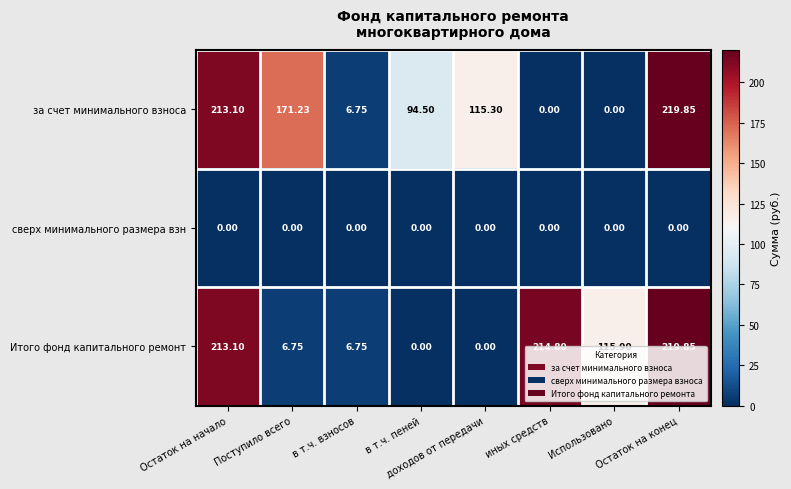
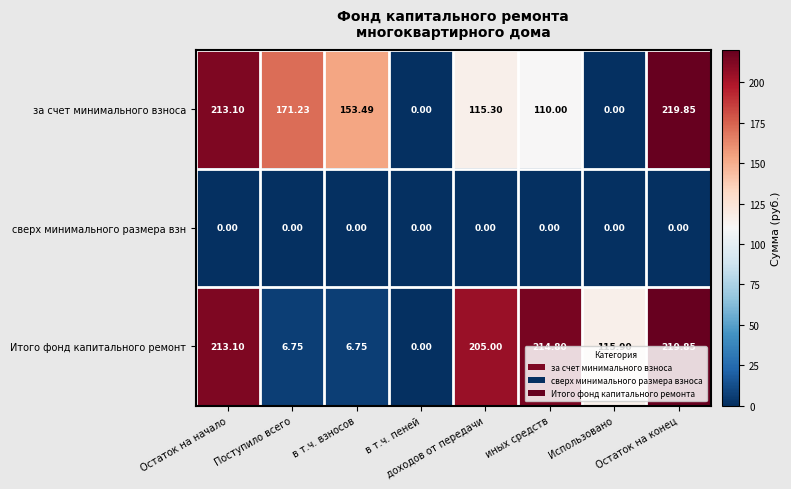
  {
    "за счет минимального взноса": {
      "Остаток на начало": 213.10,
      "Поступило всего": 171.23,
-     "в т.ч. взносов": 6.75,
-     "в т.ч. пеней": 94.50,
+     "в т.ч. взносов": 153.49,
+     "в т.ч. пеней": 0.00,
      "доходов от передачи": 115.30,
-     "иных средств": 0.00,
+     "иных средств": 110.00,
      "Использовано": 0.00,
      "Остаток на конец": 219.85
    },
    "сверх минимального размера взн": {
      "Остаток на начало": 0.00,
      "Поступило всего": 0.00,
      "в т.ч. взносов": 0.00,
      "в т.ч. пеней": 0.00,
      "доходов от передачи": 0.00,
      "иных средств": 0.00,
      "Использовано": 0.00,
      "Остаток на конец": 0.00
    },
    "Итого фонд капитального ремонт": {
      "Остаток на начало": 213.10,
      "Поступило всего": 6.75,
      "в т.ч. взносов": 6.75,
      "в т.ч. пеней": 0.00,
-     "доходов от передачи": 0.00
+     "доходов от передачи": 205.00
    }
  }
